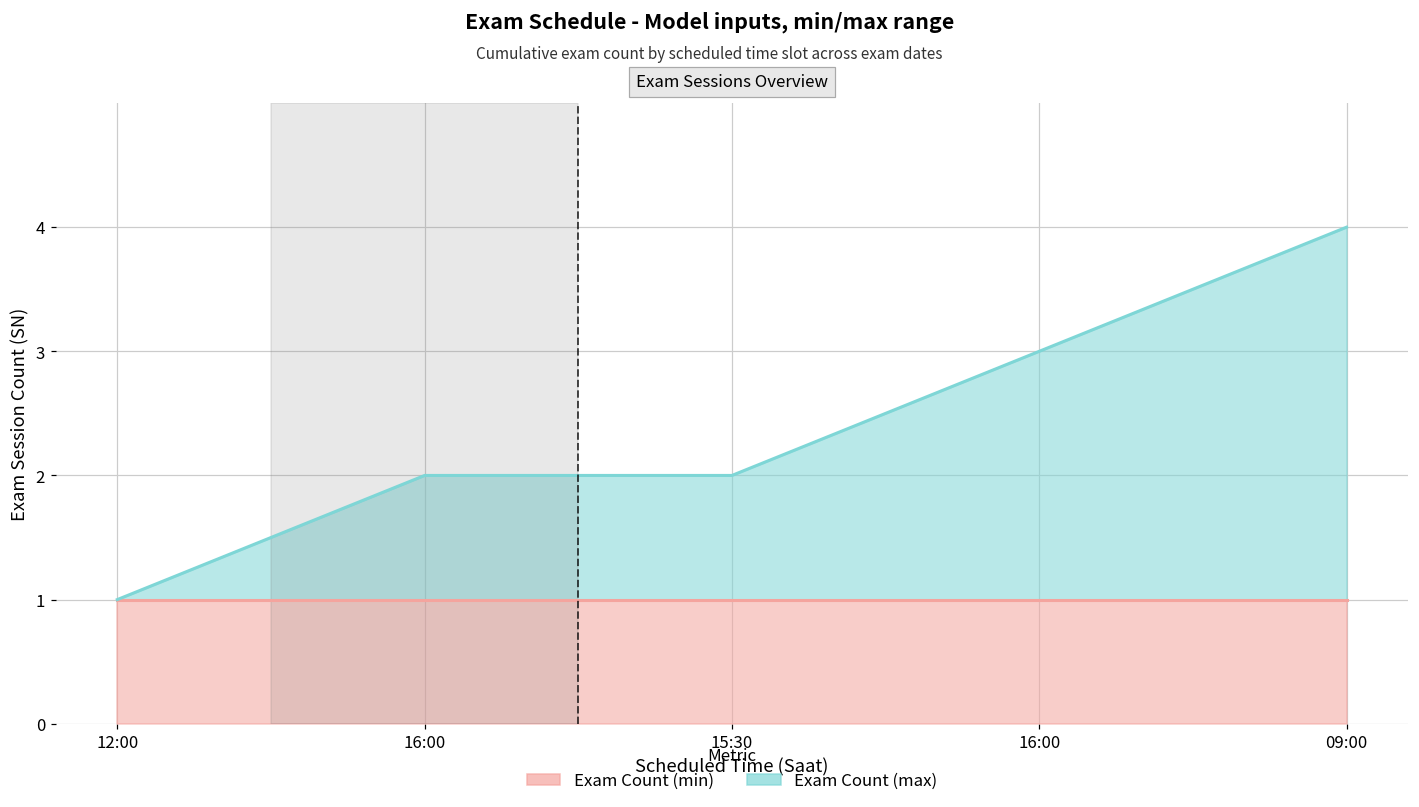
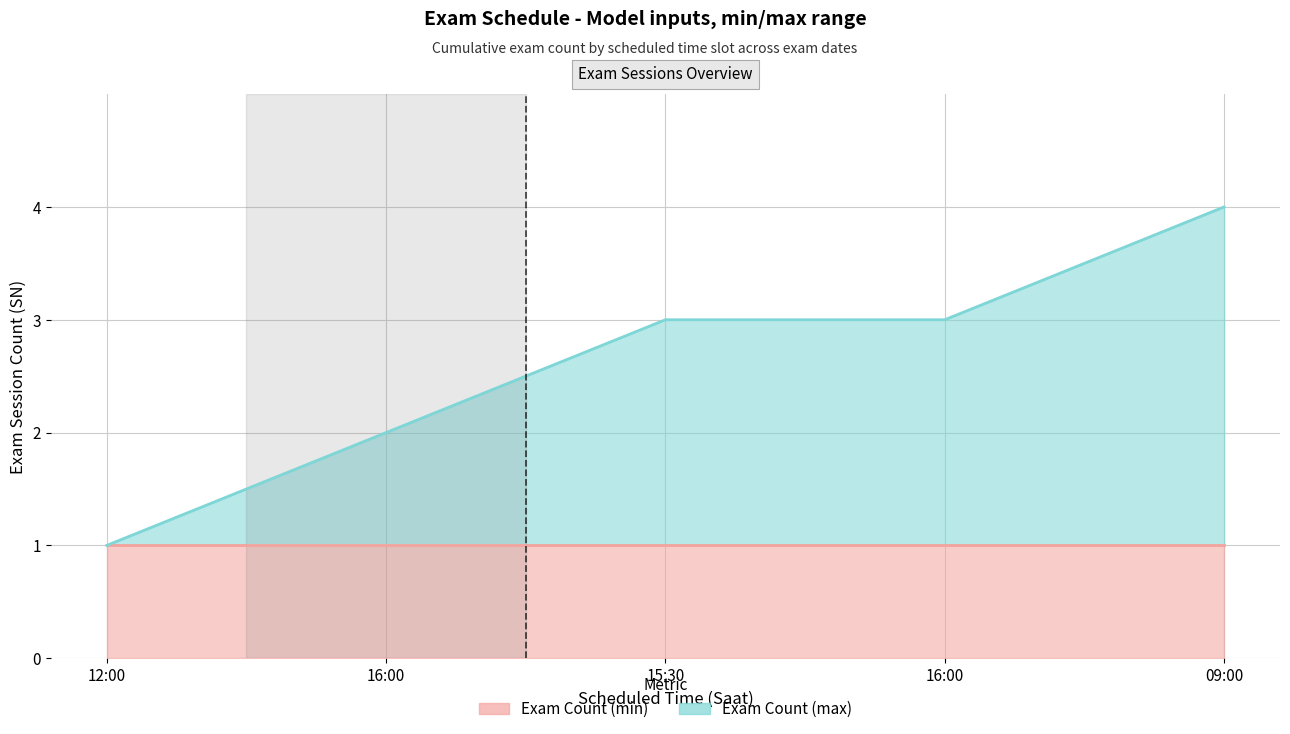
  {
    "Exam Count (min)": {
      "15:30": 1,
      "09:00": 1
    },
    "Exam Count (max)": {
-     "15:30": 2,
+     "15:30": 3,
      "09:00": 4
    }
  }
